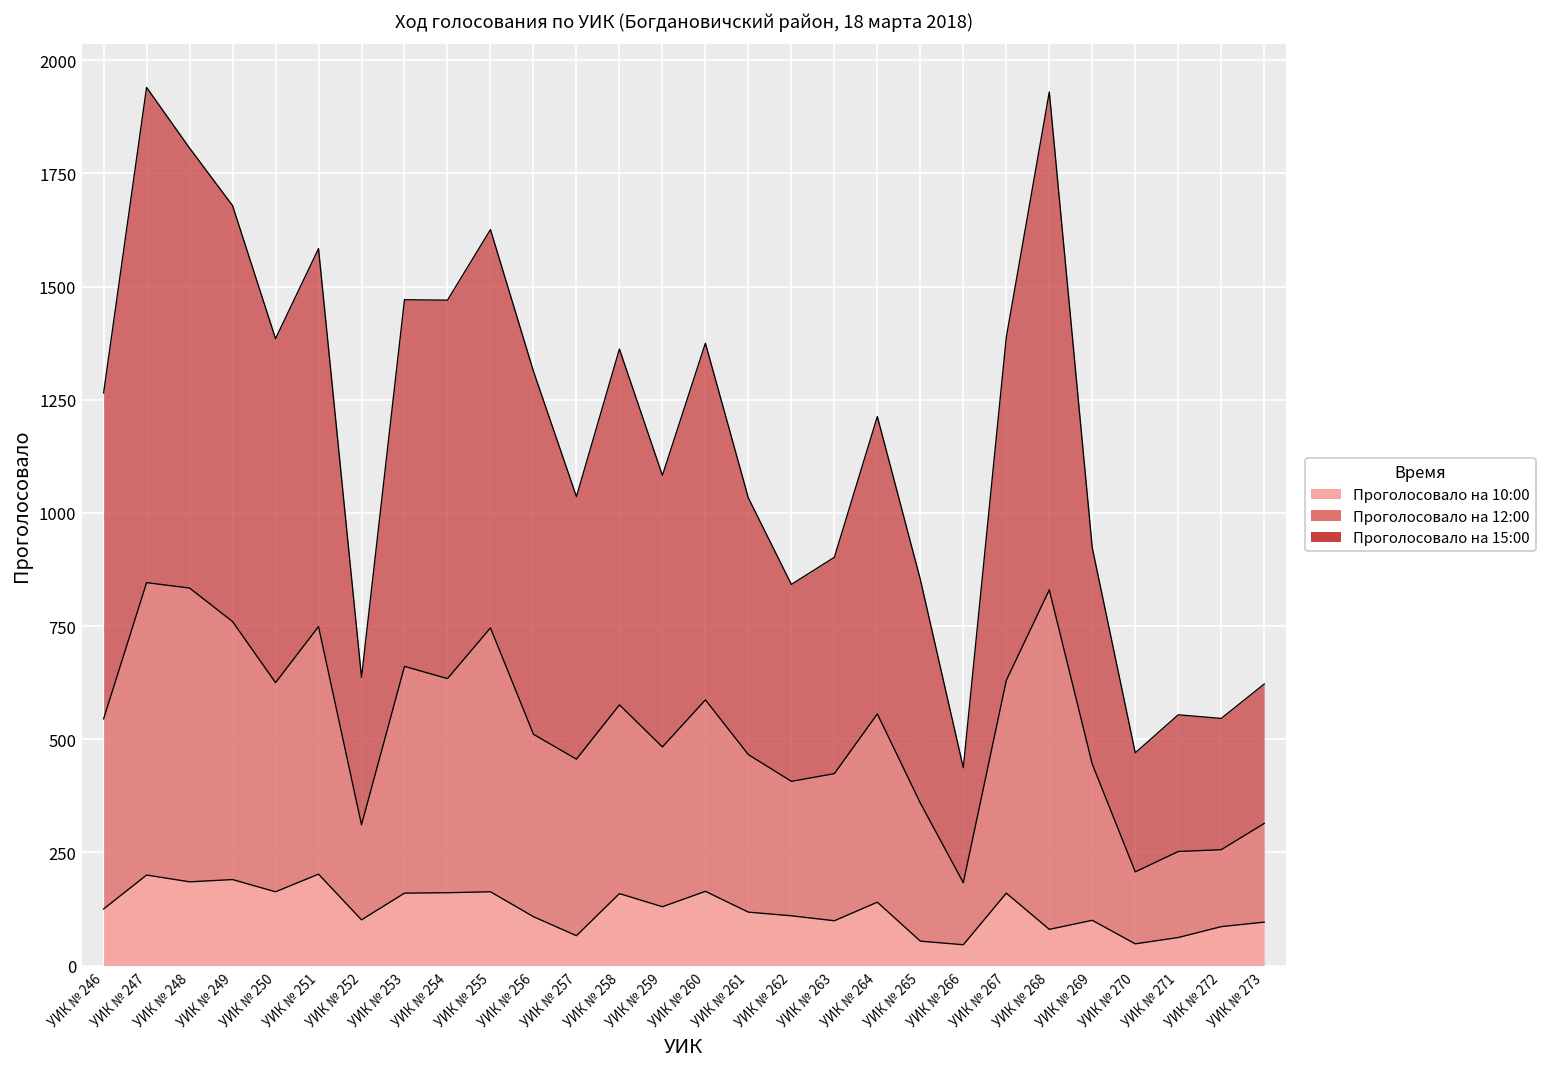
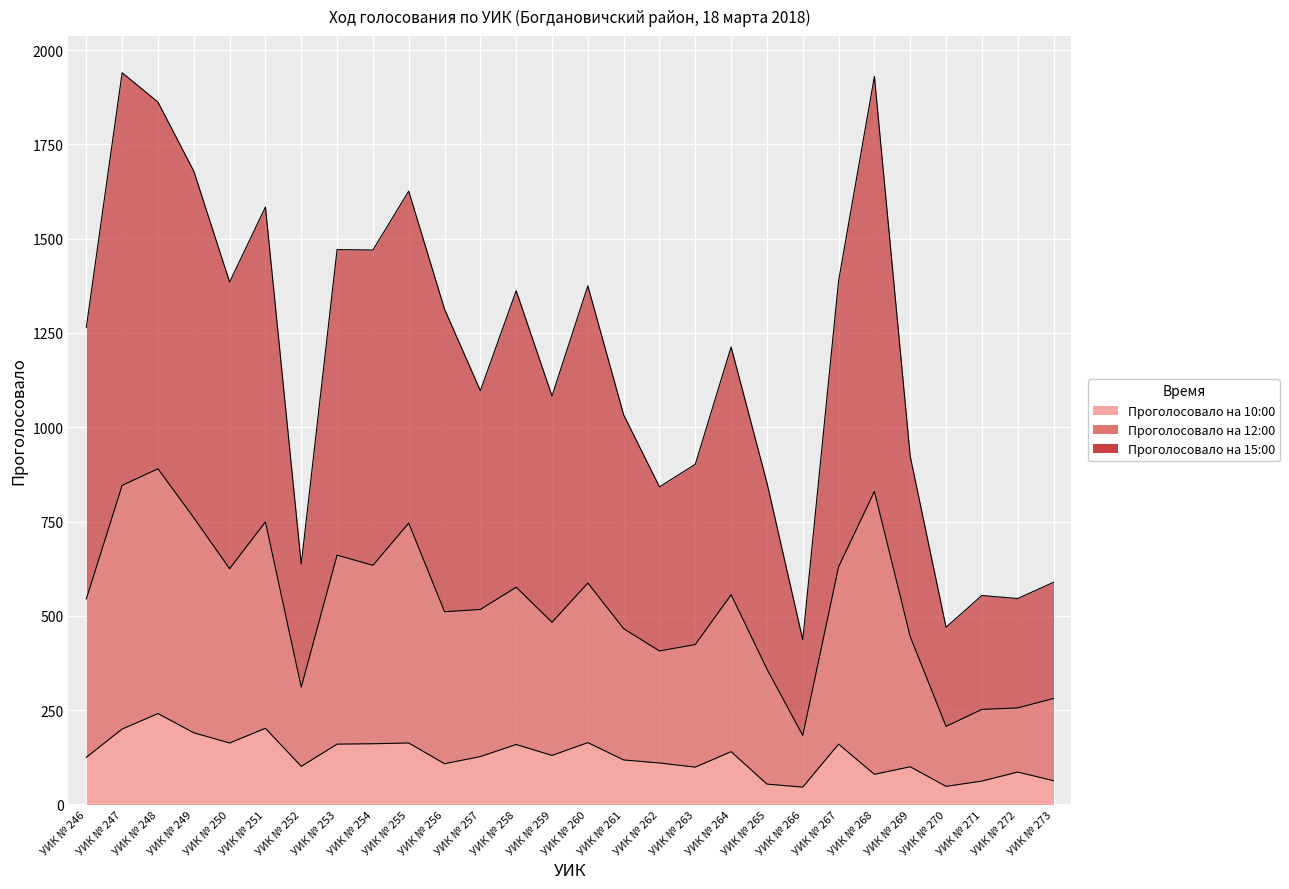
  {
    "Проголосовало на 10:00": {
      "УИК № 246": 130,
      "УИК № 247": 200,
-     "УИК № 248": 190,
+     "УИК № 248": 240,
      "УИК № 249": 190,
      "УИК № 250": 160,
      "УИК № 251": 200,
      "УИК № 252": 100,
      "УИК № 253": 160,
      "УИК № 254": 160,
      "УИК № 255": 160,
      "УИК № 256": 110,
-     "УИК № 257": 70,
+     "УИК № 257": 130,
      "УИК № 258": 160,
      "УИК № 259": 130,
      "УИК № 260": 160,
      "УИК № 261": 120,
      "УИК № 262": 110,
      "УИК № 263": 100,
      "УИК № 264": 140,
      "УИК № 265": 50,
      "УИК № 266": 50,
      "УИК № 267": 160,
      "УИК № 268": 80,
      "УИК № 269": 100,
      "УИК № 270": 50,
      "УИК № 271": 60,
      "УИК № 272": 90,
-     "УИК № 273": 100
+     "УИК № 273": 60
    }
  }
